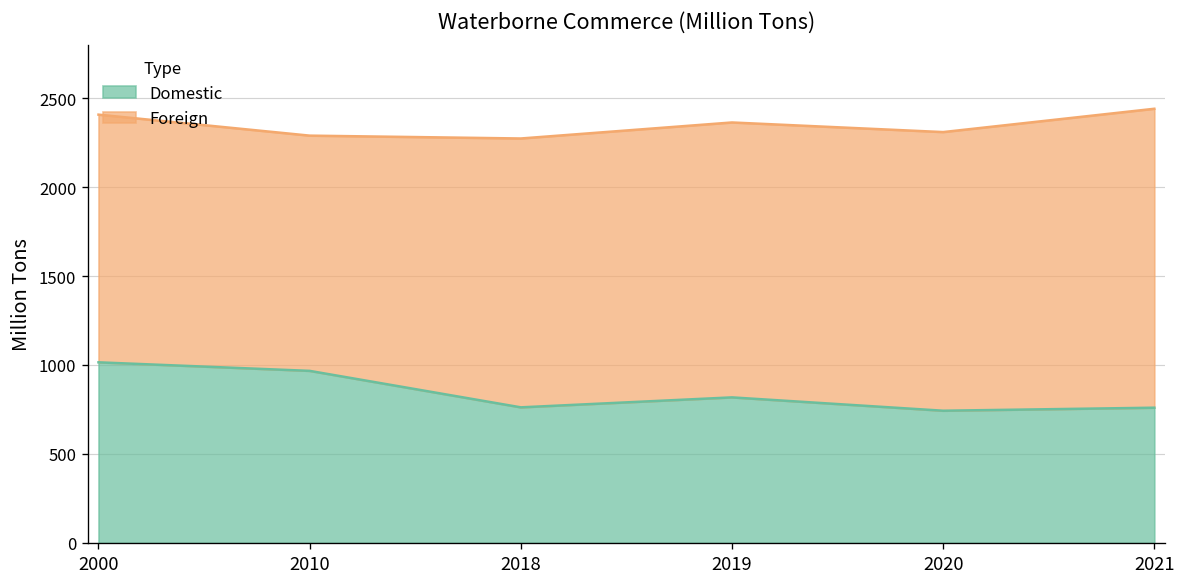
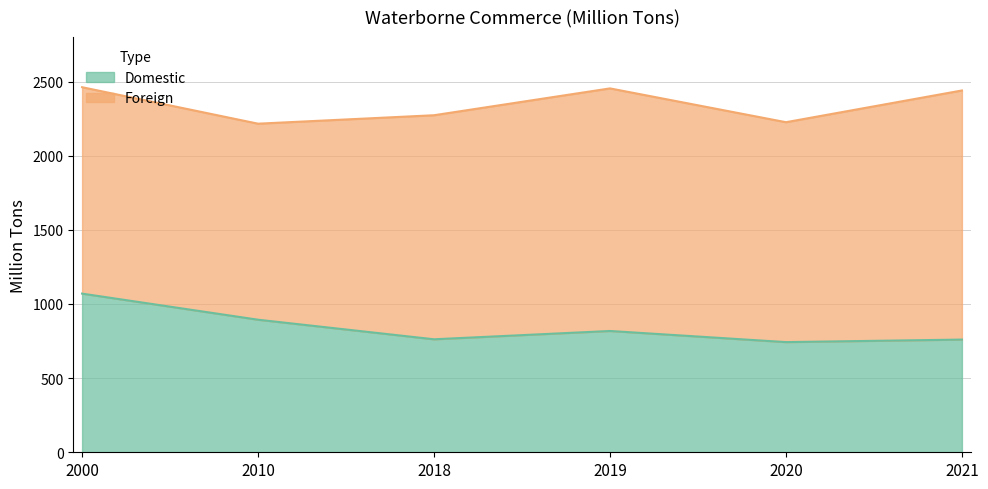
  {
    "Domestic": {
-     "2000": 1020,
-     "2010": 970,
+     "2000": 1070,
+     "2010": 890,
      "2018": 760,
      "2019": 820,
      "2020": 740,
      "2021": 760
    },
    "Foreign": {
      "2000": 1390,
      "2010": 1320,
      "2018": 1510,
-     "2019": 1550,
-     "2020": 1570,
+     "2019": 1640,
+     "2020": 1480,
      "2021": 1680
    }
  }
